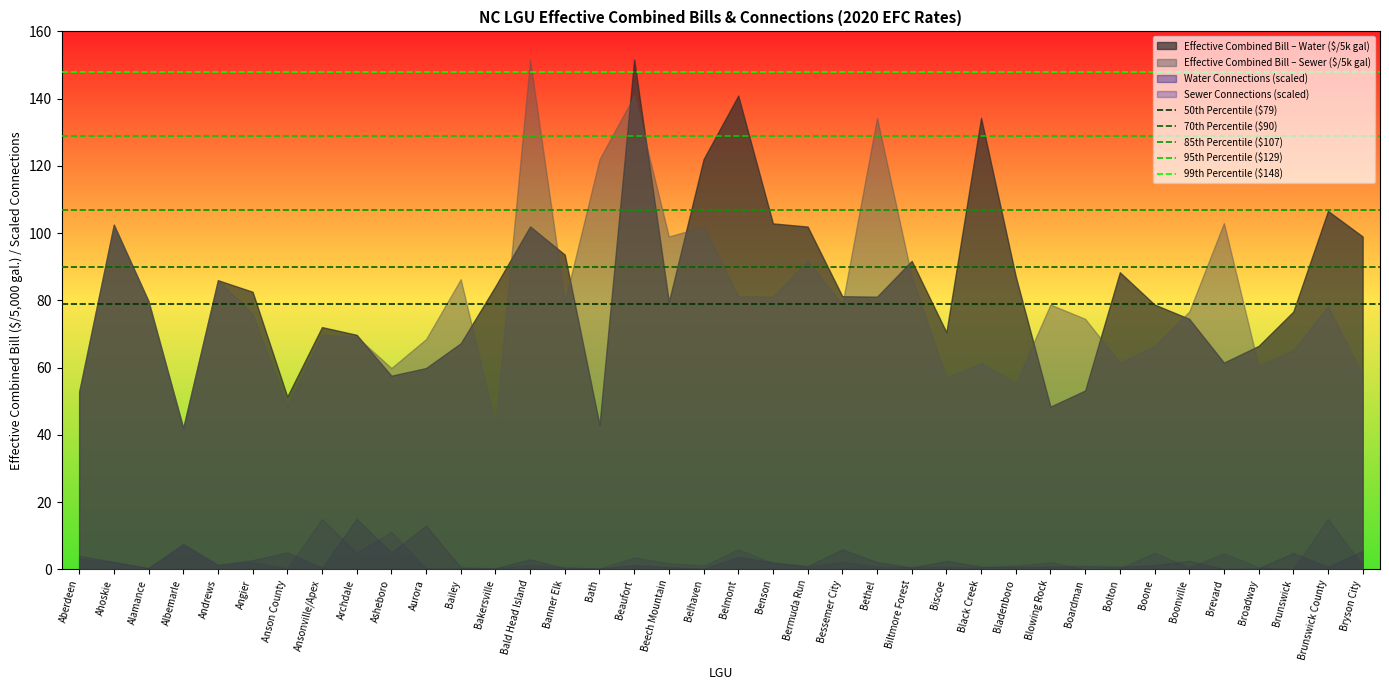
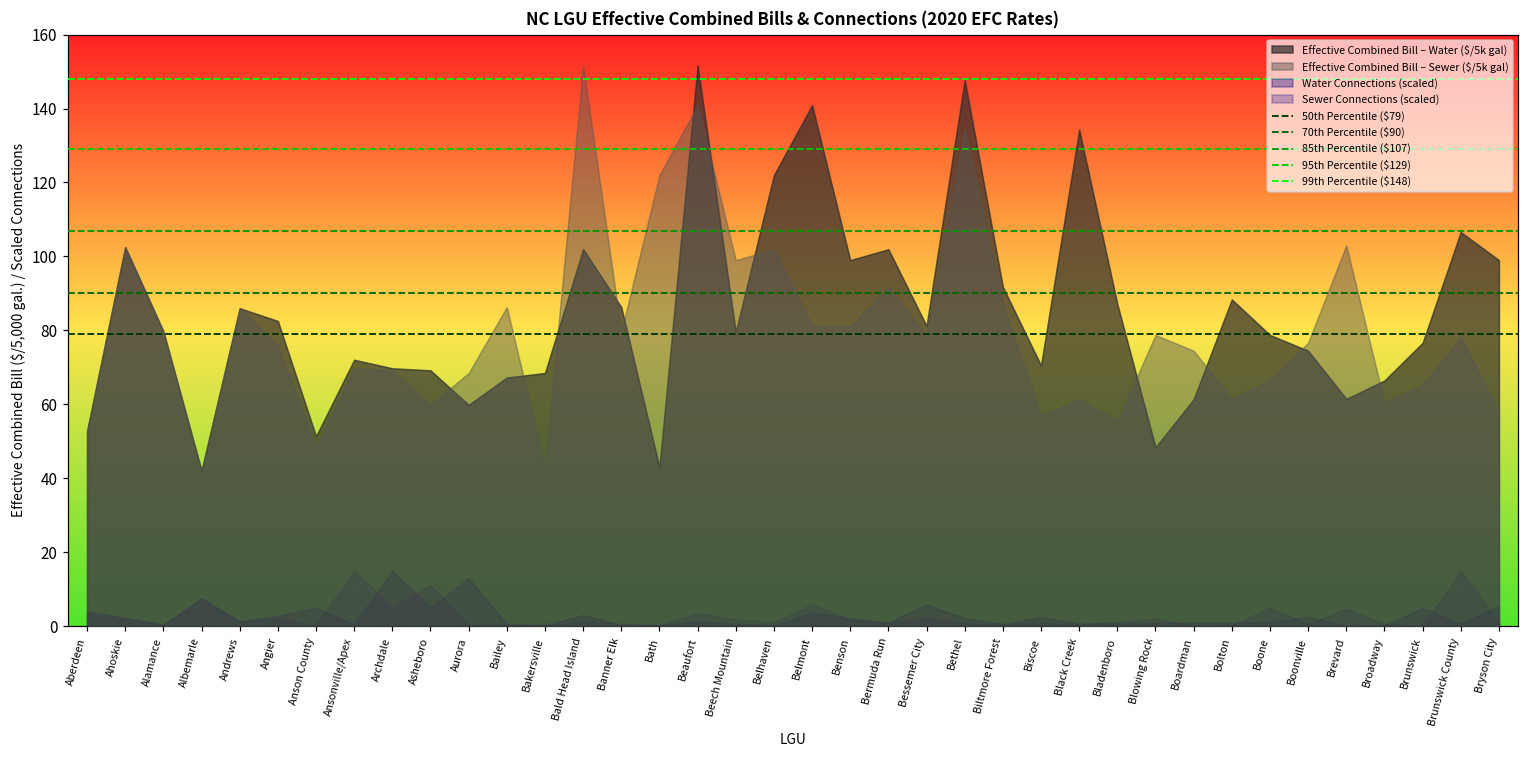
  {
    "Effective Combined Bill – Water ($/5k gal)": {
      "Angier": 83,
      "Anson County": 51,
      "Ansonville/Apex": 72,
-     "Asheboro": 58,
+     "Asheboro": 69,
      "Aurora": 60,
      "Bailey": 67,
-     "Bakersville": 84,
+     "Bakersville": 68,
      "Bald Head Island": 102,
-     "Banner Elk": 94,
+     "Banner Elk": 86,
      "Bath": 43,
      "Beaufort": 152,
      "Beech Mountain": 80,
      "Belhaven": 122,
      "Belmont": 141,
-     "Benson": 103,
+     "Benson": 99,
      "Bermuda Run": 102,
      "Bessemer City": 81,
-     "Bethel": 81,
+     "Bethel": 148,
      "Biltmore Forest": 92,
      "Biscoe": 71,
      "Black Creek": 134,
      "Bladenboro": 87,
      "Blowing Rock": 48,
-     "Boardman": 53,
+     "Boardman": 61,
      "Bolton": 88,
      "Boone": 79,
      "Boonville": 75,
      "Brevard": 62,
      "Broadway": 66,
      "Brunswick": 77,
      "Brunswick County": 107,
      "Bryson City": 99
    }
  }
